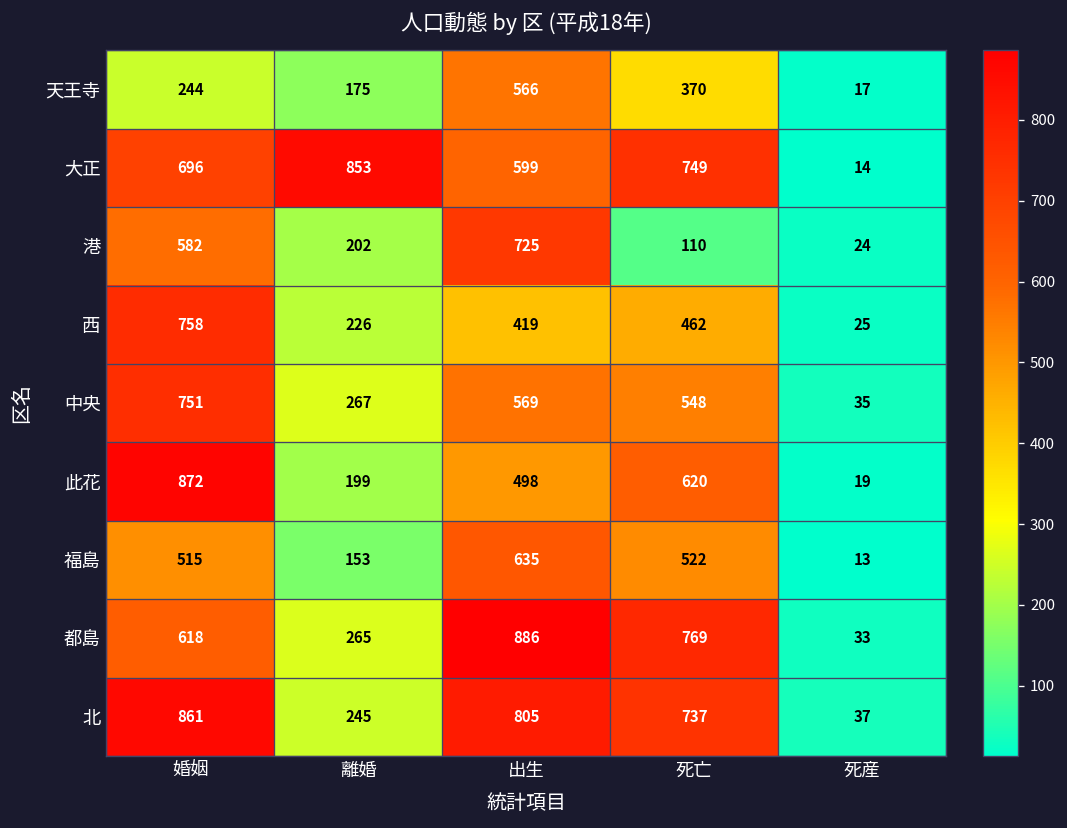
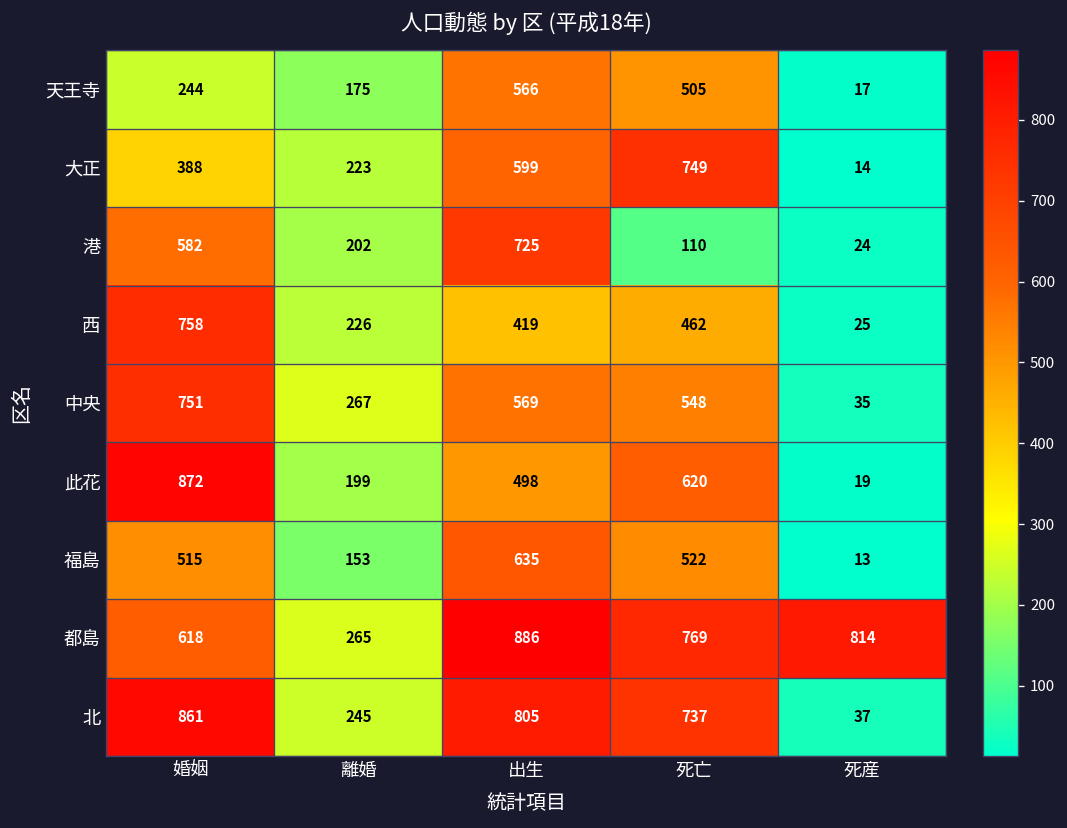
  {
    "天王寺": {
      "婚姻": 244,
      "離婚": 175,
      "出生": 566,
-     "死亡": 370,
+     "死亡": 505,
      "死産": 17
    },
    "大正": {
-     "婚姻": 696,
-     "離婚": 853,
+     "婚姻": 388,
+     "離婚": 223,
      "出生": 599,
      "死亡": 749,
      "死産": 14
    },
    "港": {
      "婚姻": 582,
      "離婚": 202,
      "出生": 725,
      "死亡": 110,
      "死産": 24
    },
    "西": {
      "婚姻": 758,
      "離婚": 226,
      "出生": 419,
      "死亡": 462,
      "死産": 25
    },
    "中央": {
      "婚姻": 751,
      "離婚": 267,
      "出生": 569,
      "死亡": 548,
      "死産": 35
    },
    "此花": {
      "婚姻": 872,
      "離婚": 199,
      "出生": 498,
      "死亡": 620,
      "死産": 19
    },
    "福島": {
      "婚姻": 515,
      "離婚": 153,
      "出生": 635,
      "死亡": 522,
      "死産": 13
    },
    "都島": {
      "婚姻": 618,
      "離婚": 265,
      "出生": 886,
      "死亡": 769,
-     "死産": 33
+     "死産": 814
    },
    "北": {
      "婚姻": 861,
      "離婚": 245,
      "出生": 805,
      "死亡": 737,
      "死産": 37
    }
  }
